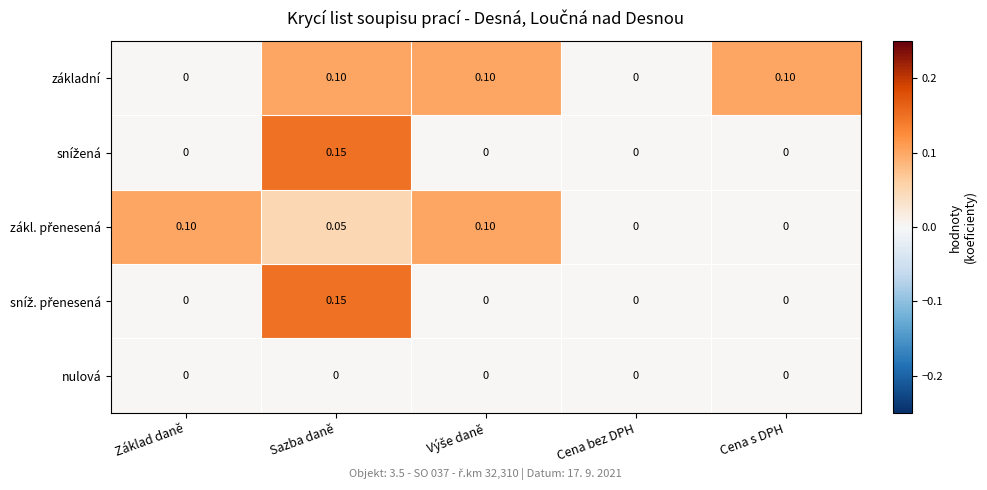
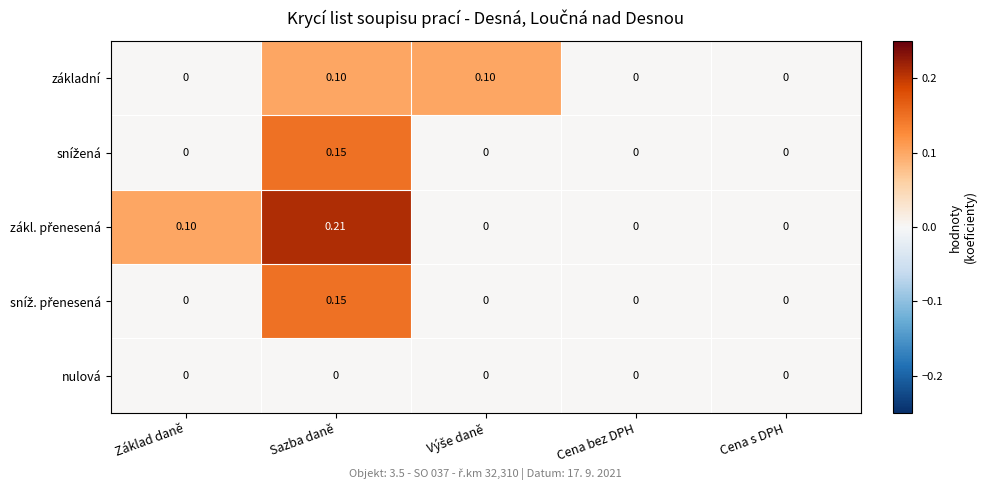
  {
    "základní": {
      "Základ daně": 0,
      "Sazba daně": 0.10,
      "Výše daně": 0.10,
      "Cena bez DPH": 0,
-     "Cena s DPH": 0.10
+     "Cena s DPH": 0
    },
    "snížená": {
      "Základ daně": 0,
      "Sazba daně": 0.15,
      "Výše daně": 0,
      "Cena bez DPH": 0,
      "Cena s DPH": 0
    },
    "zákl. přenesená": {
      "Základ daně": 0.10,
-     "Sazba daně": 0.05,
-     "Výše daně": 0.10,
+     "Sazba daně": 0.21,
+     "Výše daně": 0,
      "Cena bez DPH": 0,
      "Cena s DPH": 0
    },
    "sníž. přenesená": {
      "Základ daně": 0,
      "Sazba daně": 0.15,
      "Výše daně": 0,
      "Cena bez DPH": 0,
      "Cena s DPH": 0
    },
    "nulová": {
      "Základ daně": 0,
      "Sazba daně": 0,
      "Výše daně": 0,
      "Cena bez DPH": 0,
      "Cena s DPH": 0
    }
  }
